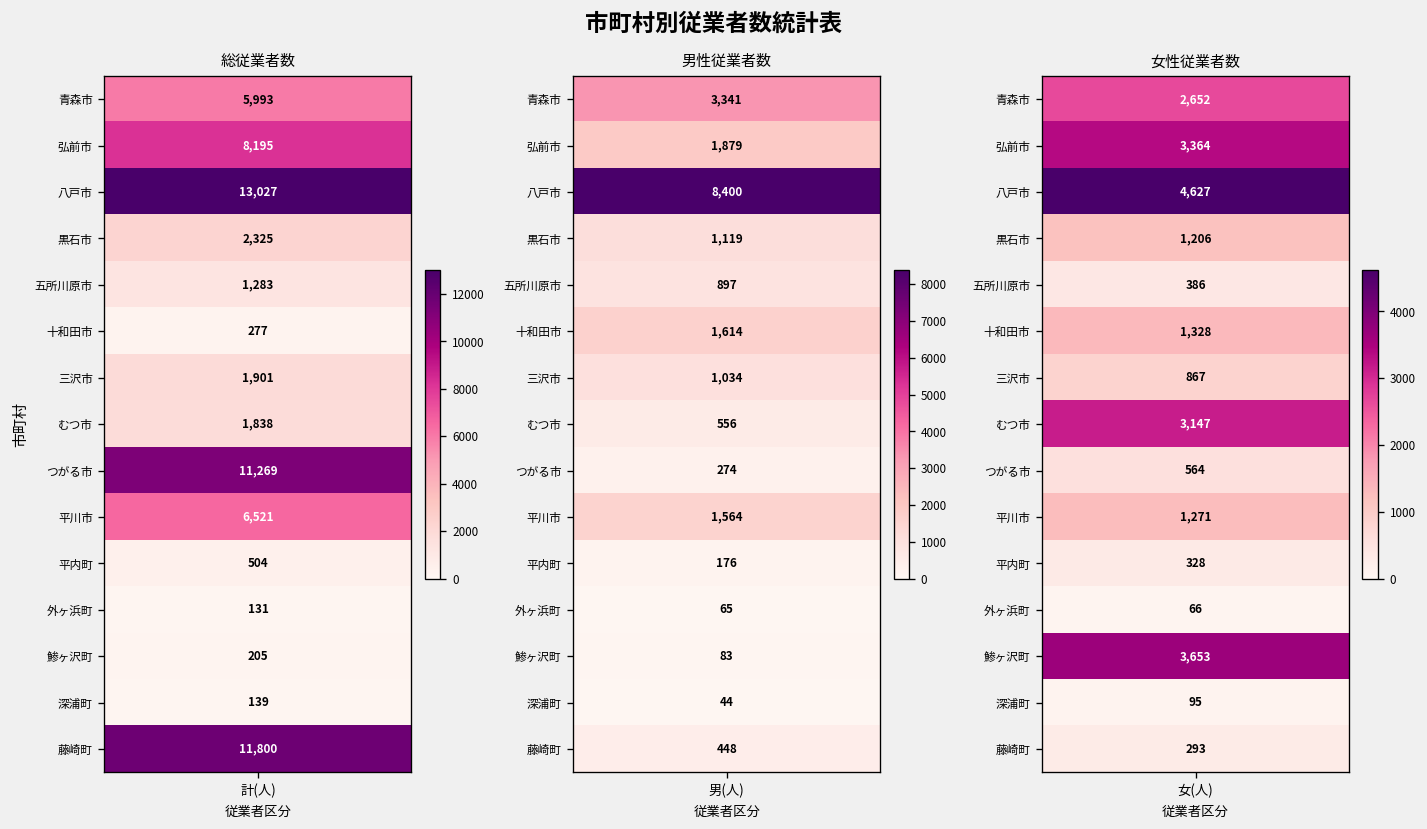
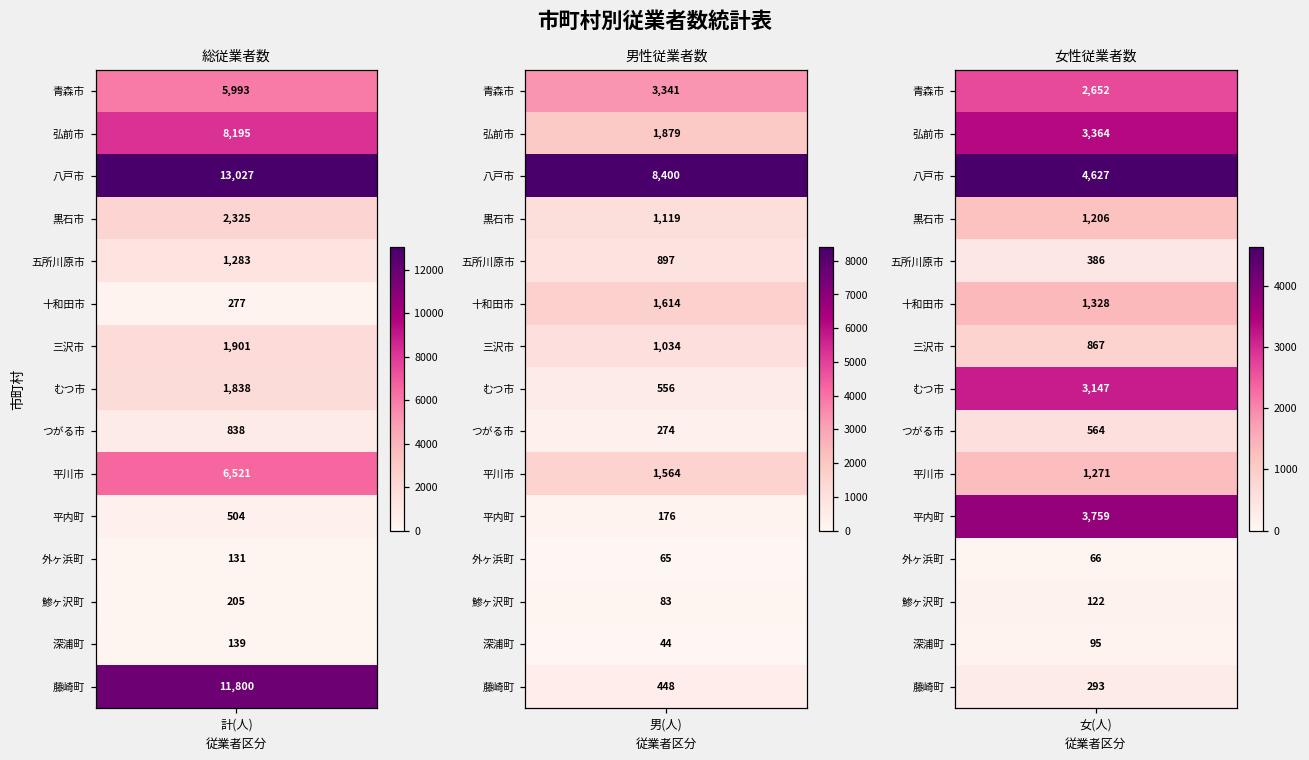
  {
    "総従業者数": {
      "青森市": {
        "計(人)": "5,993"
      },
      "弘前市": {
        "計(人)": "8,195"
      },
      "八戸市": {
        "計(人)": "13,027"
      },
      "黒石市": {
        "計(人)": "2,325"
      },
      "五所川原市": {
        "計(人)": "1,283"
      },
      "十和田市": {
        "計(人)": "277"
      },
      "三沢市": {
        "計(人)": "1,901"
      },
      "むつ市": {
        "計(人)": "1,838"
      },
      "つがる市": {
-       "計(人)": "11,269"
+       "計(人)": "838"
      },
      "平川市": {
        "計(人)": "6,521"
      },
      "平内町": {
        "計(人)": "504"
      },
      "外ヶ浜町": {
        "計(人)": "131"
      },
      "鯵ヶ沢町": {
        "計(人)": "205"
      },
      "深浦町": {
        "計(人)": "139"
      },
      "藤崎町": {
        "計(人)": "11,800"
      }
    },
    "男性従業者数": {
      "青森市": {
        "男(人)": "3,341"
      },
      "弘前市": {
        "男(人)": "1,879"
      },
      "八戸市": {
        "男(人)": "8,400"
      },
      "黒石市": {
        "男(人)": "1,119"
      },
      "五所川原市": {
        "男(人)": "897"
      },
      "十和田市": {
        "男(人)": "1,614"
      },
      "三沢市": {
        "男(人)": "1,034"
      },
      "むつ市": {
        "男(人)": "556"
      },
      "つがる市": {
        "男(人)": "274"
      },
      "平川市": {
        "男(人)": "1,564"
      },
      "平内町": {
        "男(人)": "176"
      },
      "外ヶ浜町": {
        "男(人)": "65"
      },
      "鯵ヶ沢町": {
        "男(人)": "83"
      },
      "深浦町": {
        "男(人)": "44"
      },
      "藤崎町": {
        "男(人)": "448"
      }
    },
    "女性従業者数": {
      "青森市": {
        "女(人)": "2,652"
      },
      "弘前市": {
        "女(人)": "3,364"
      },
      "八戸市": {
        "女(人)": "4,627"
      },
      "黒石市": {
        "女(人)": "1,206"
      },
      "五所川原市": {
        "女(人)": "386"
      },
      "十和田市": {
        "女(人)": "1,328"
      },
      "三沢市": {
        "女(人)": "867"
      },
      "むつ市": {
        "女(人)": "3,147"
      },
      "つがる市": {
        "女(人)": "564"
      },
      "平川市": {
        "女(人)": "1,271"
      },
      "平内町": {
-       "女(人)": "328"
+       "女(人)": "3,759"
      },
      "外ヶ浜町": {
        "女(人)": "66"
      },
      "鯵ヶ沢町": {
-       "女(人)": "3,653"
+       "女(人)": "122"
      },
      "深浦町": {
        "女(人)": "95"
      },
      "藤崎町": {
        "女(人)": "293"
      }
    }
  }
